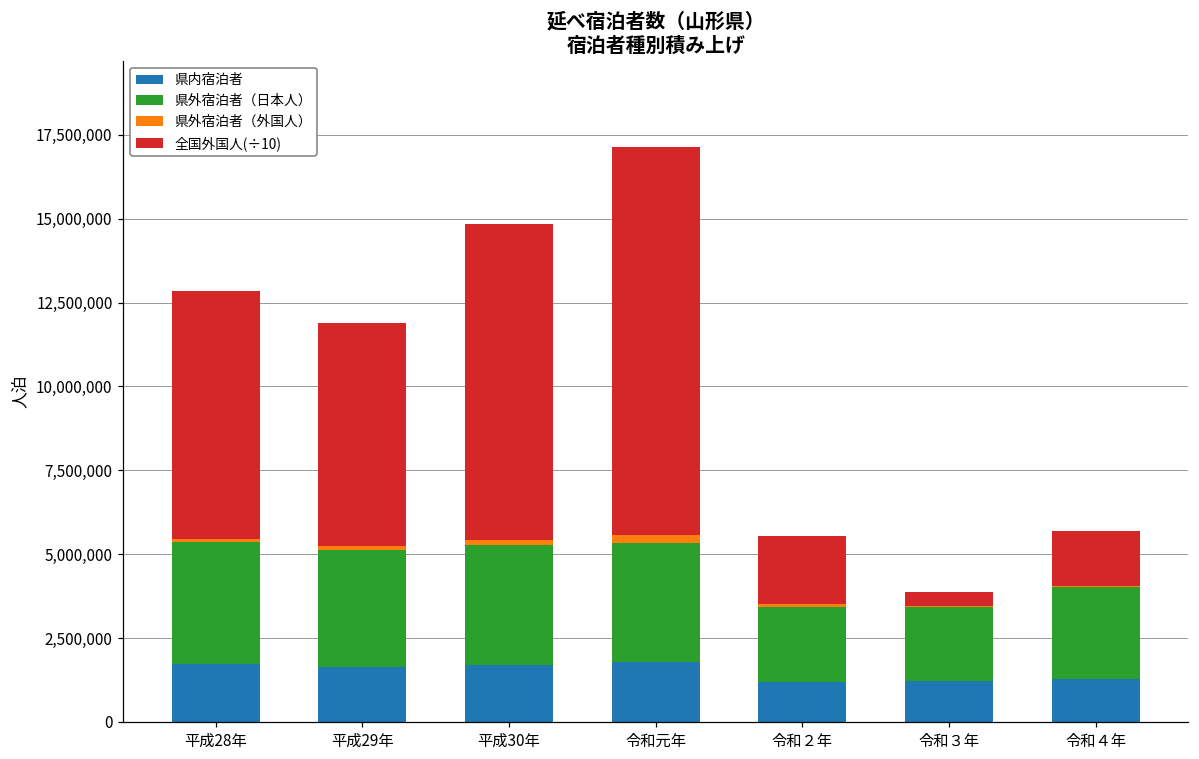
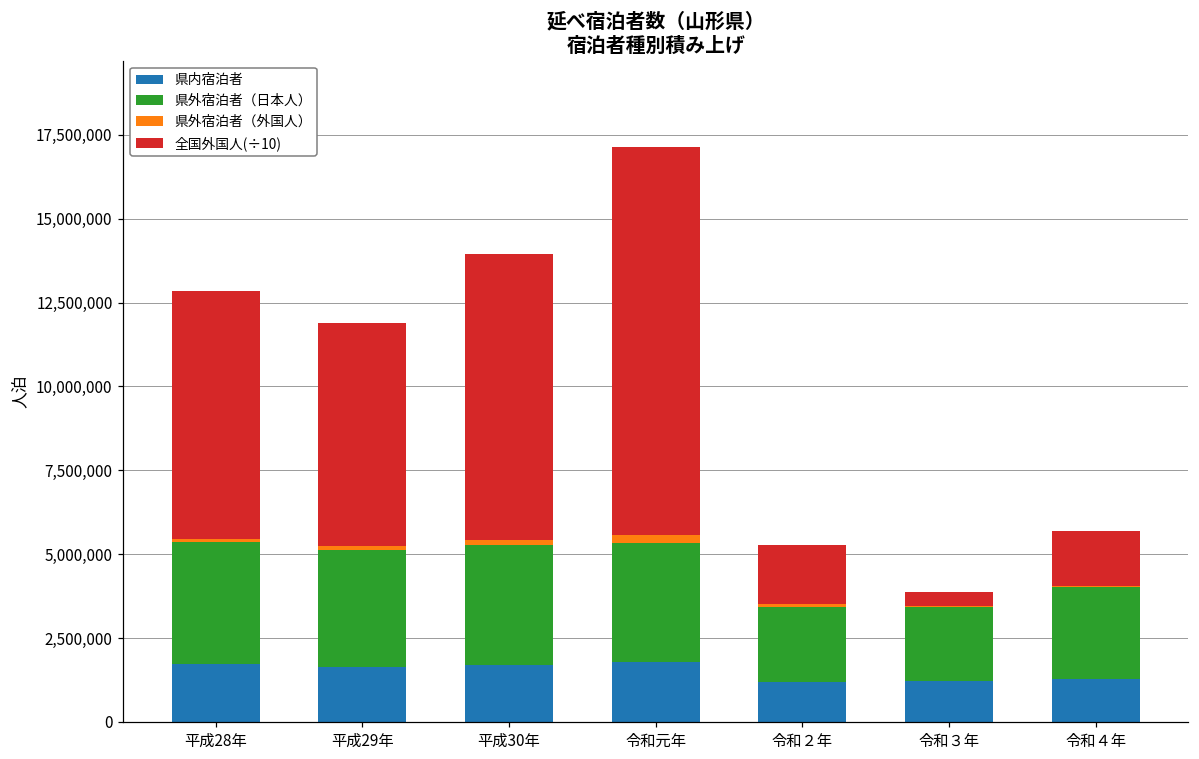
  {
    "県内宿泊者": {
      "平成28年": "1,700,000",
      "平成29年": "1,700,000",
      "平成30年": "1,700,000",
      "令和元年": "1,800,000",
      "令和２年": "1,200,000",
      "令和３年": "1,200,000",
      "令和４年": "1,300,000"
    },
    "県外宿泊者（日本人）": {
      "平成28年": "3,600,000",
      "平成29年": "3,500,000",
      "平成30年": "3,600,000",
      "令和元年": "3,600,000",
      "令和２年": "2,200,000",
      "令和３年": "2,200,000",
      "令和４年": "2,700,000"
    },
    "全国外国人(÷10)": {
      "平成28年": "7,400,000",
      "平成29年": "6,600,000",
-     "平成30年": "9,400,000",
+     "平成30年": "8,500,000",
      "令和元年": "11,600,000",
-     "令和２年": "2,000,000",
+     "令和２年": "1,800,000",
      "令和３年": "400,000",
      "令和４年": "1,700,000"
    }
  }
